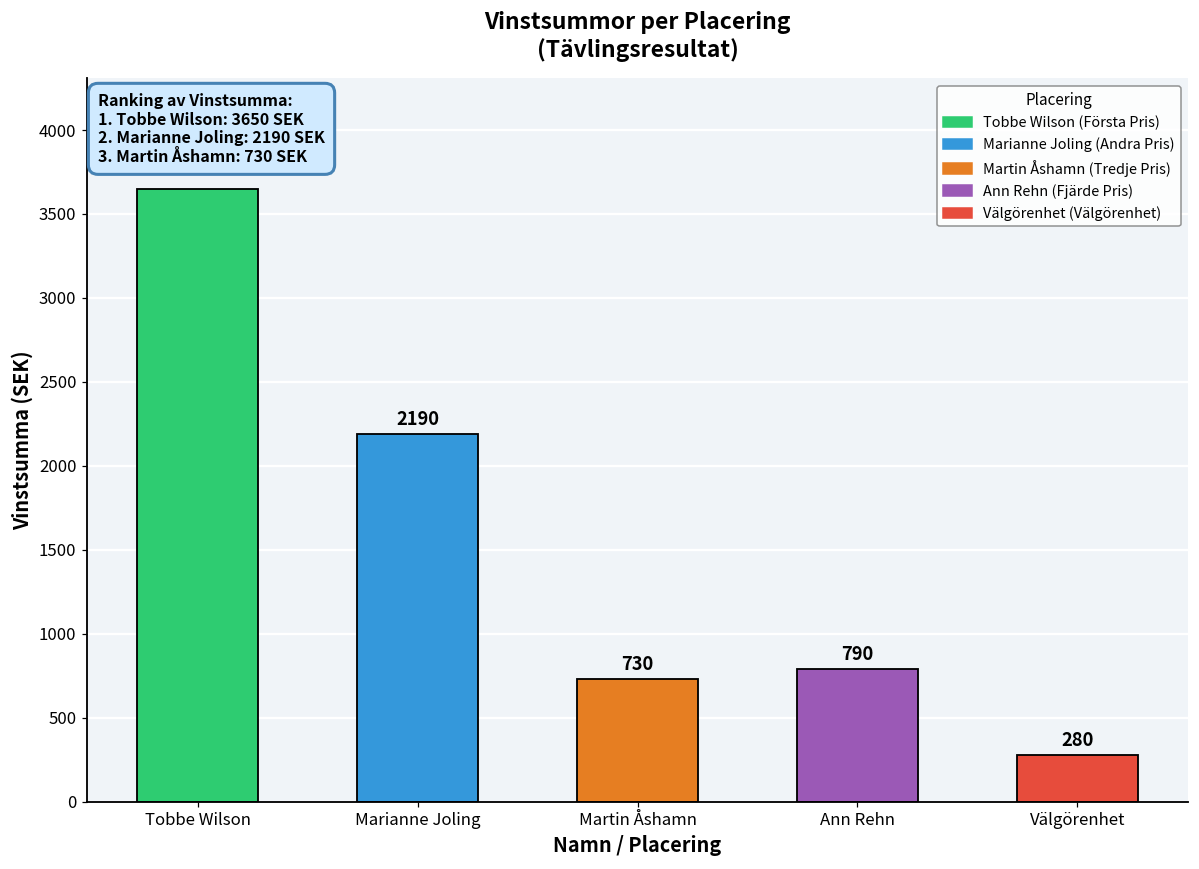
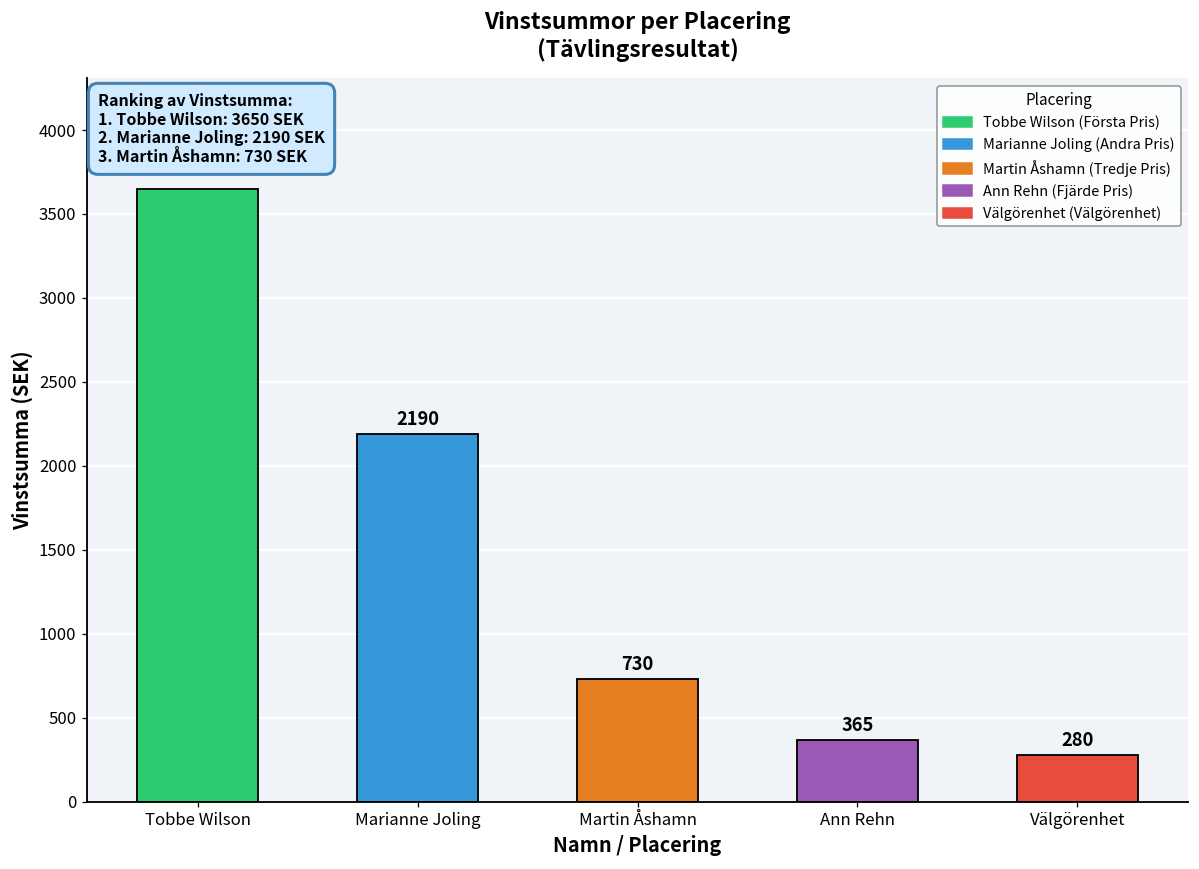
  {
    "Marianne Joling": 2190,
    "Martin Åshamn": 730,
-   "Ann Rehn": 790,
+   "Ann Rehn": 365,
    "Välgörenhet": 280
  }
